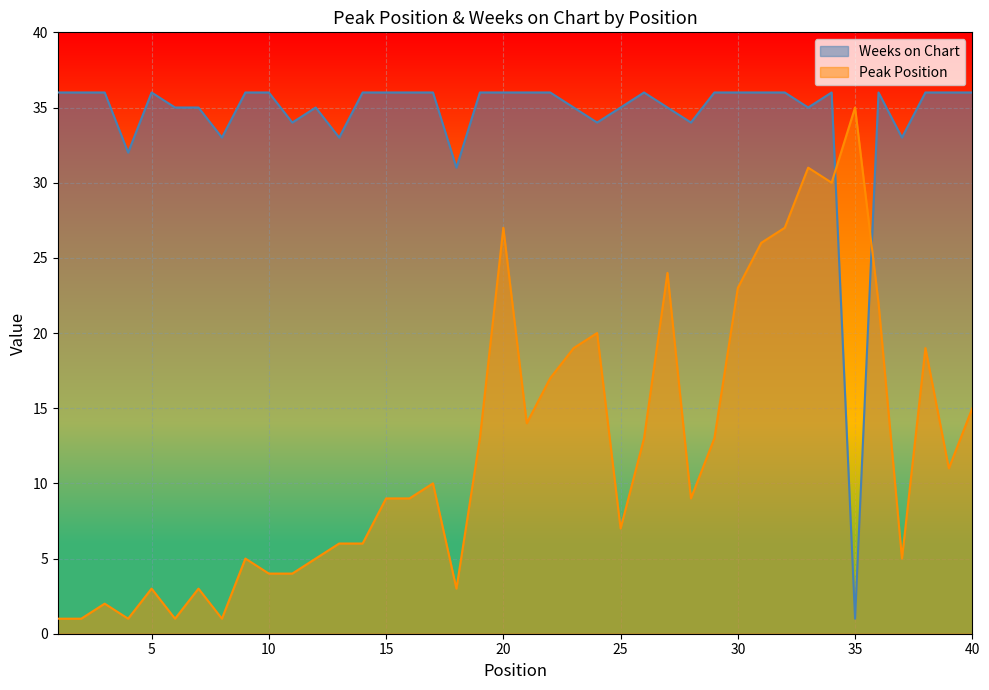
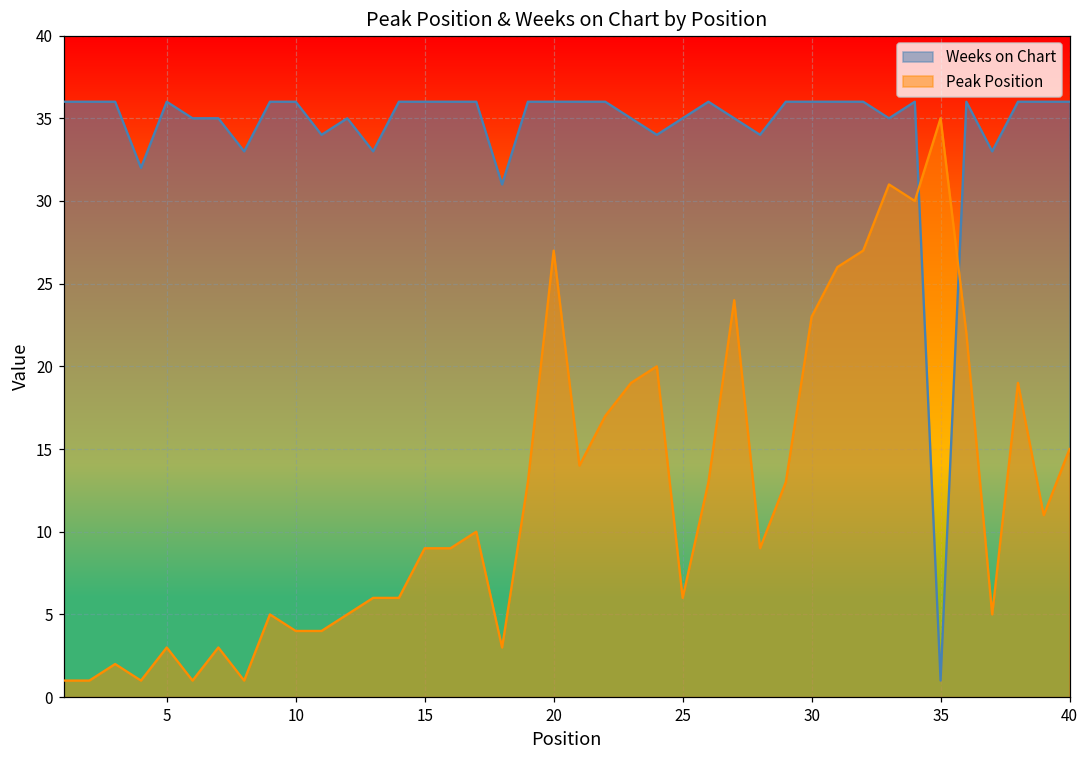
  {
    "Weeks on Chart": {
      "5": 36,
      "10": 36,
      "15": 36,
      "20": 36,
      "25": 35,
      "30": 36,
      "35": 1,
      "40": 36
    },
    "Peak Position": {
      "5": 3,
      "10": 4,
      "15": 9,
      "20": 27,
-     "25": 7,
+     "25": 6,
      "30": 23,
      "35": 35,
      "40": 15
    }
  }
